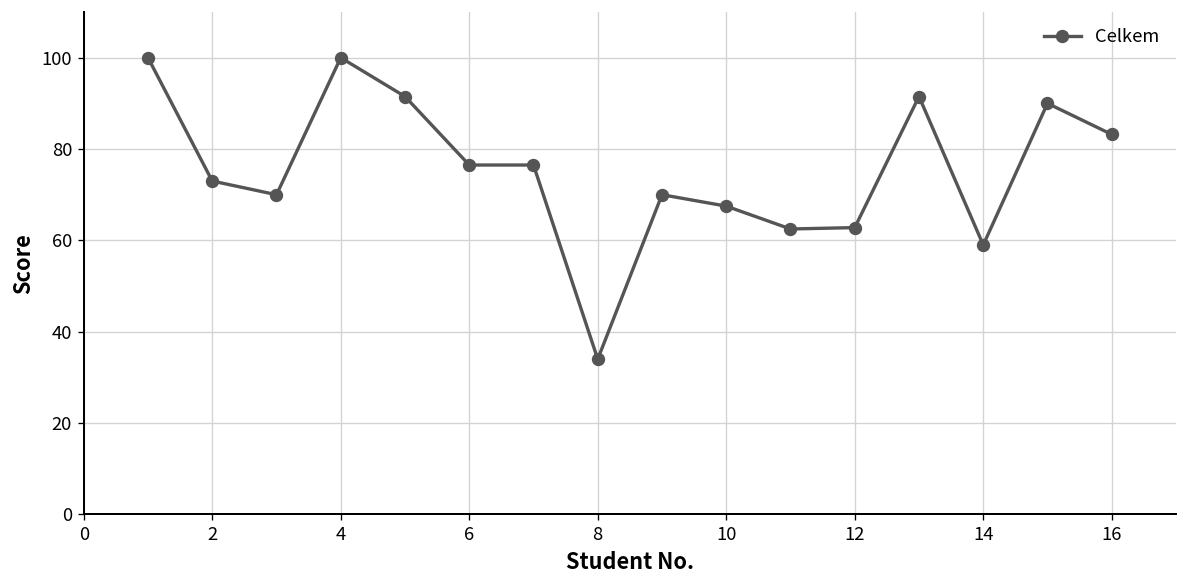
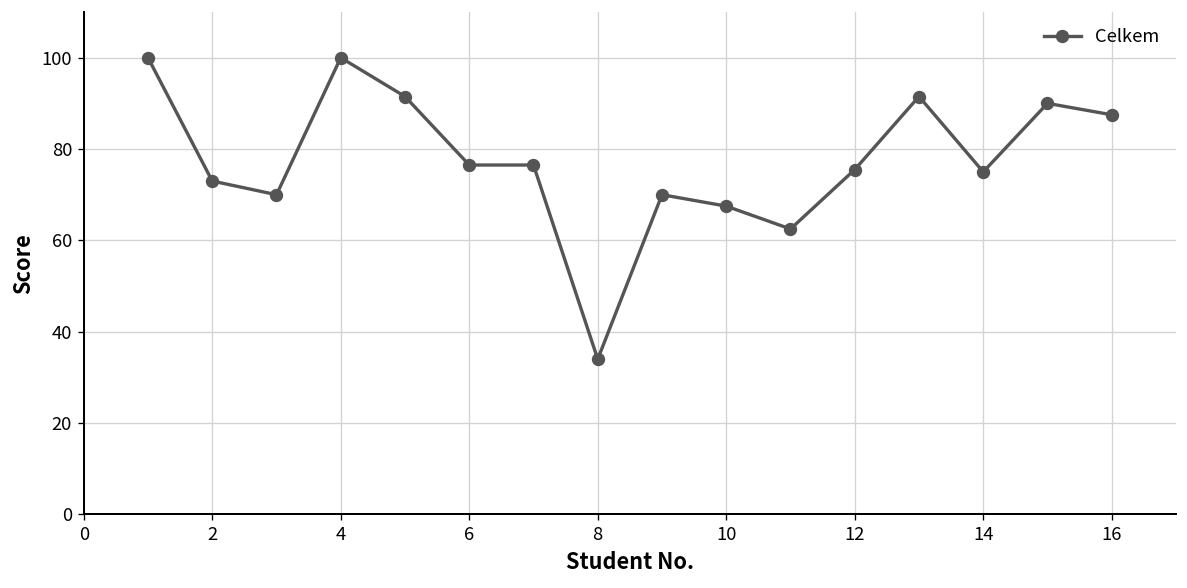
  {
    "2": 73,
    "4": 100,
    "6": 77,
    "8": 34,
    "10": 68,
-   "12": 63,
-   "14": 59,
-   "16": 83
+   "12": 76,
+   "14": 75,
+   "16": 88
  }
